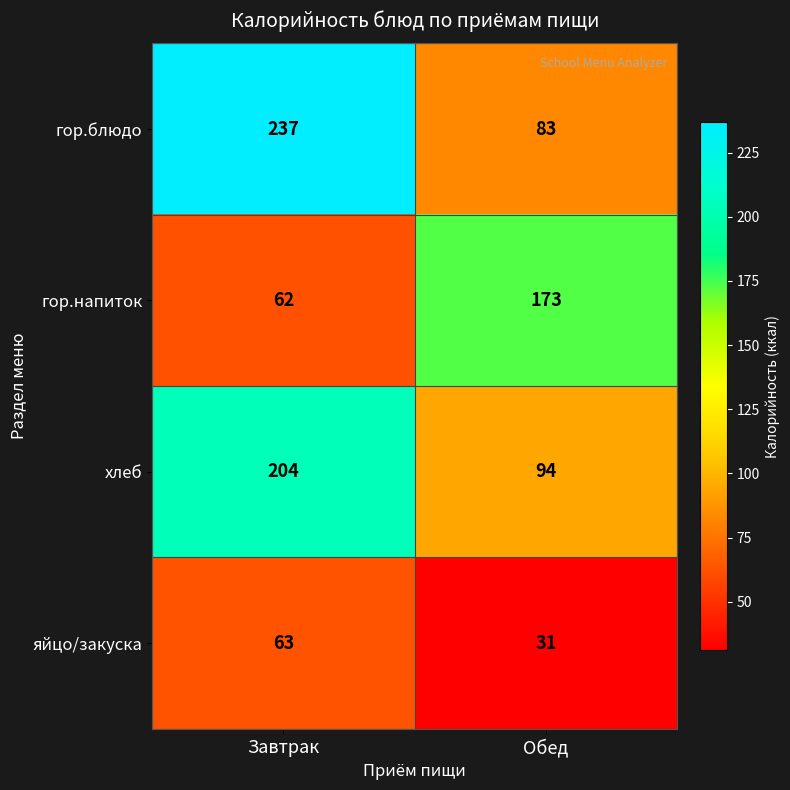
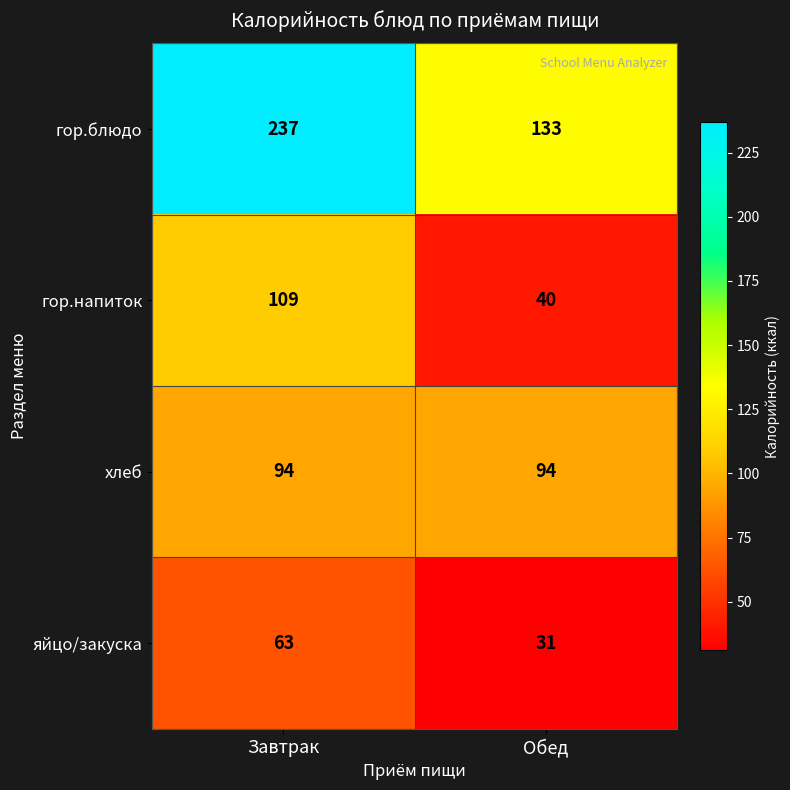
  {
    "гор.блюдо": {
      "Завтрак": 237,
-     "Обед": 83
+     "Обед": 133
    },
    "гор.напиток": {
-     "Завтрак": 62,
-     "Обед": 173
+     "Завтрак": 109,
+     "Обед": 40
    },
    "хлеб": {
-     "Завтрак": 204,
+     "Завтрак": 94,
      "Обед": 94
    },
    "яйцо/закуска": {
      "Завтрак": 63,
      "Обед": 31
    }
  }
